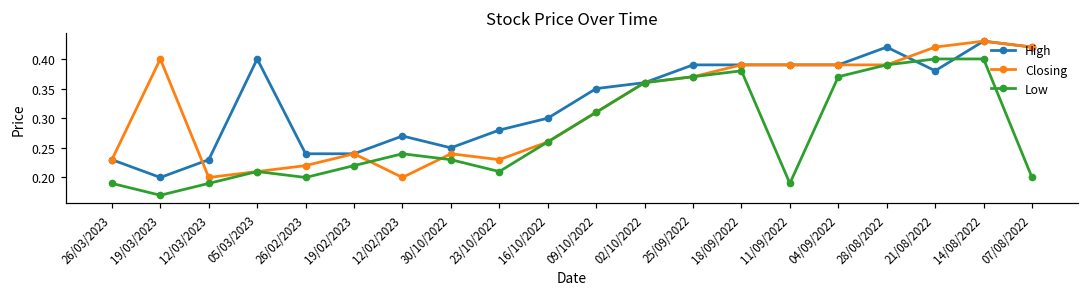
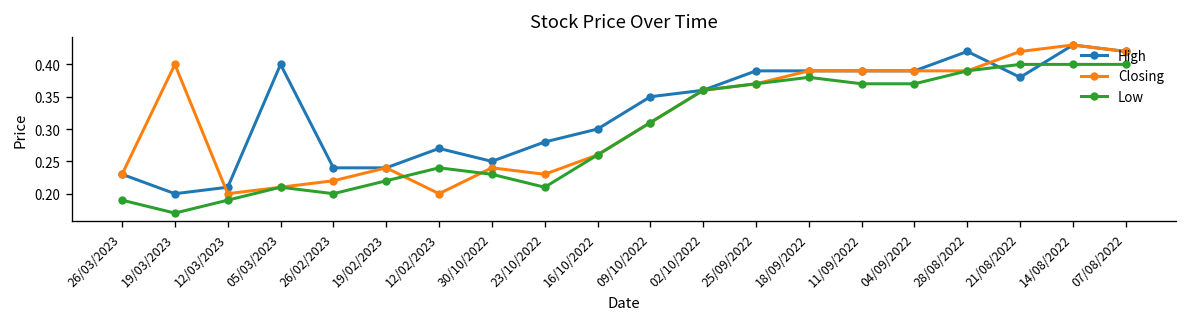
  {
    "High": {
      "19/03/2023": 0.20,
-     "12/03/2023": 0.23,
+     "12/03/2023": 0.21,
      "05/03/2023": 0.40,
      "26/02/2023": 0.24,
      "12/02/2023": 0.27,
      "30/10/2022": 0.25,
      "23/10/2022": 0.28,
      "16/10/2022": 0.30,
      "09/10/2022": 0.35,
      "25/09/2022": 0.39,
      "28/08/2022": 0.42,
      "21/08/2022": 0.38
    },
    "Closing": {
      "19/03/2023": 0.40,
      "12/03/2023": 0.20,
      "26/02/2023": 0.22,
      "12/02/2023": 0.20,
      "30/10/2022": 0.24,
      "23/10/2022": 0.23,
      "21/08/2022": 0.42
    },
    "Low": {
      "26/03/2023": 0.19,
      "19/03/2023": 0.17,
      "12/03/2023": 0.19,
      "26/02/2023": 0.20,
      "19/02/2023": 0.22,
      "12/02/2023": 0.24,
      "30/10/2022": 0.23,
      "23/10/2022": 0.21,
      "18/09/2022": 0.38,
-     "11/09/2022": 0.19,
+     "11/09/2022": 0.37,
      "04/09/2022": 0.37,
      "21/08/2022": 0.40,
      "14/08/2022": 0.40,
-     "07/08/2022": 0.2
+     "07/08/2022": 0.4
    }
  }
